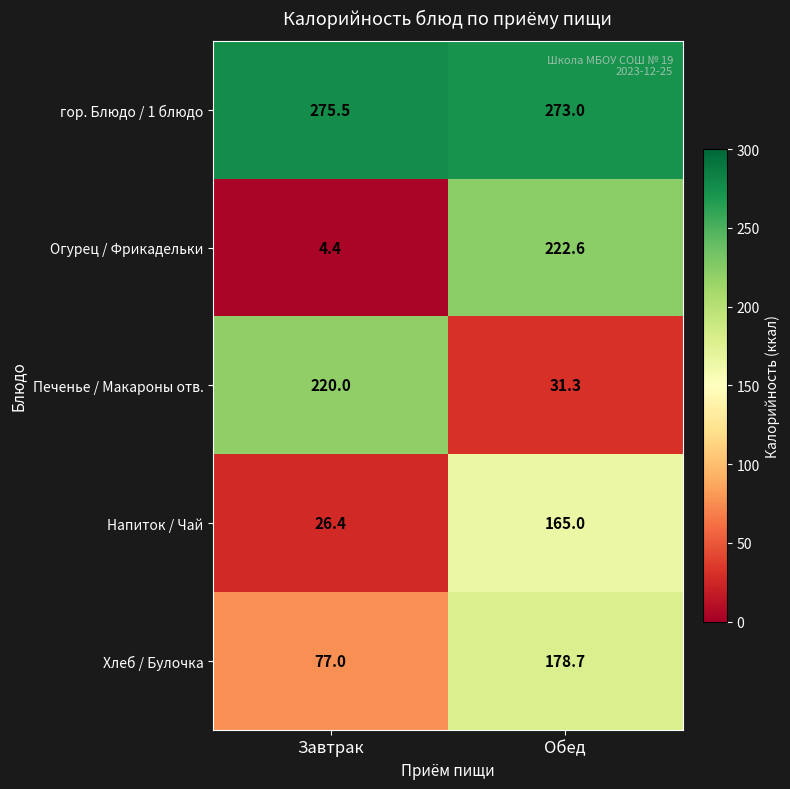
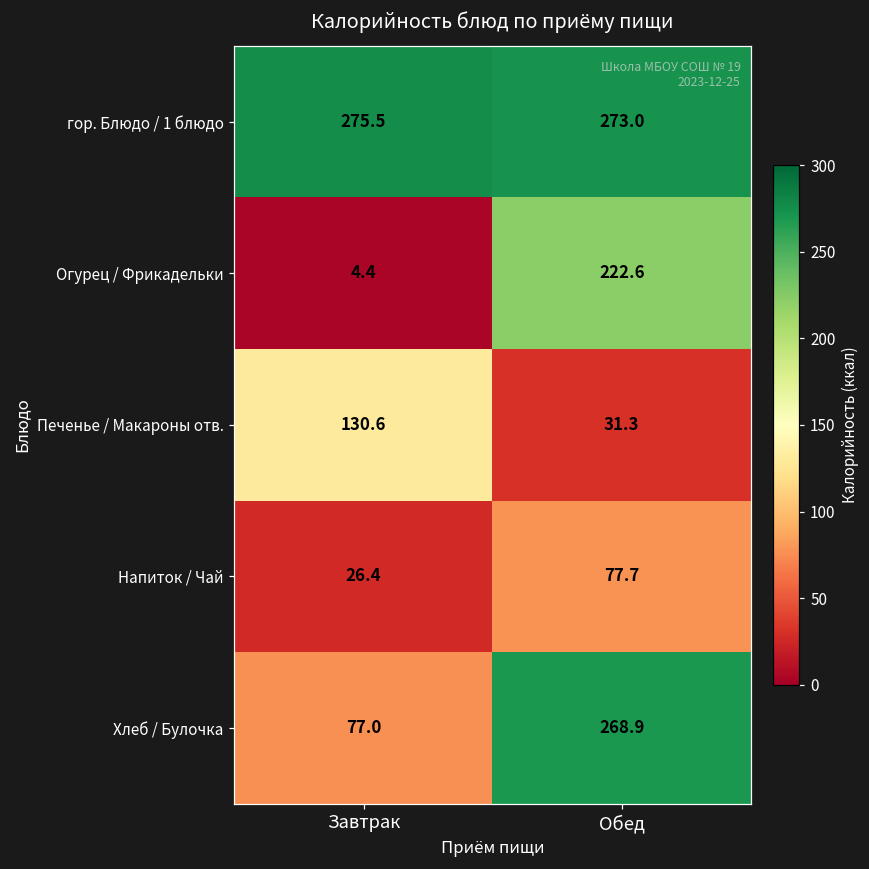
  {
    "гор. Блюдо / 1 блюдо": {
      "Завтрак": 275.5
    },
    "Огурец / Фрикадельки": {
      "Завтрак": 4.4,
      "Обед": 222.6
    },
    "Печенье / Макароны отв.": {
-     "Завтрак": 220.0,
+     "Завтрак": 130.6,
      "Обед": 31.3
    },
    "Напиток / Чай": {
      "Завтрак": 26.4,
-     "Обед": 165.0
+     "Обед": 77.7
    },
    "Хлеб / Булочка": {
      "Завтрак": 77.0,
-     "Обед": 178.7
+     "Обед": 268.9
    }
  }
